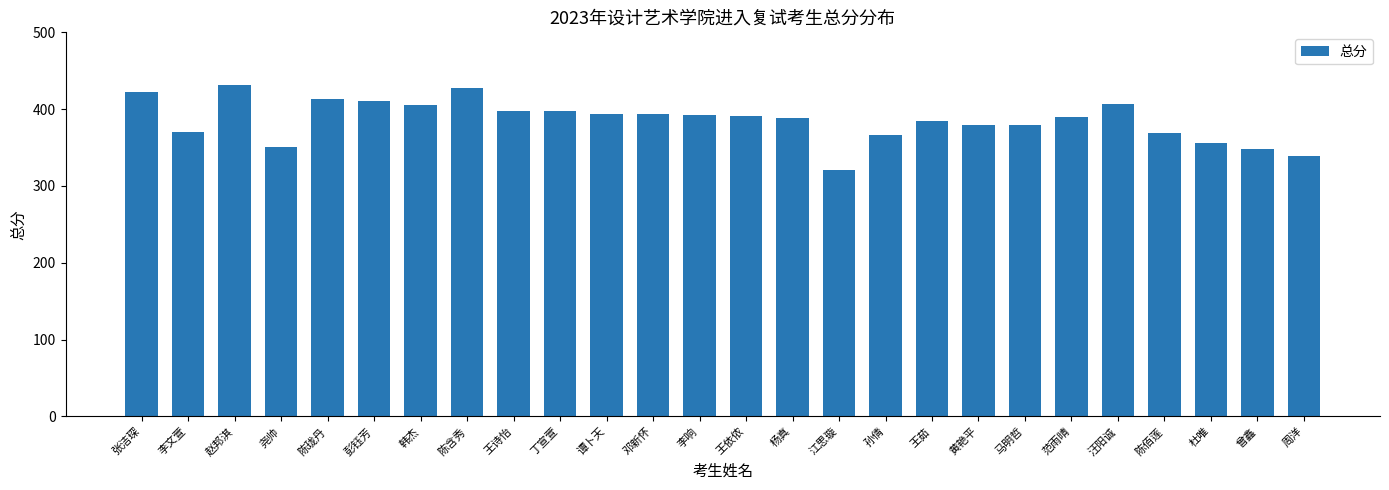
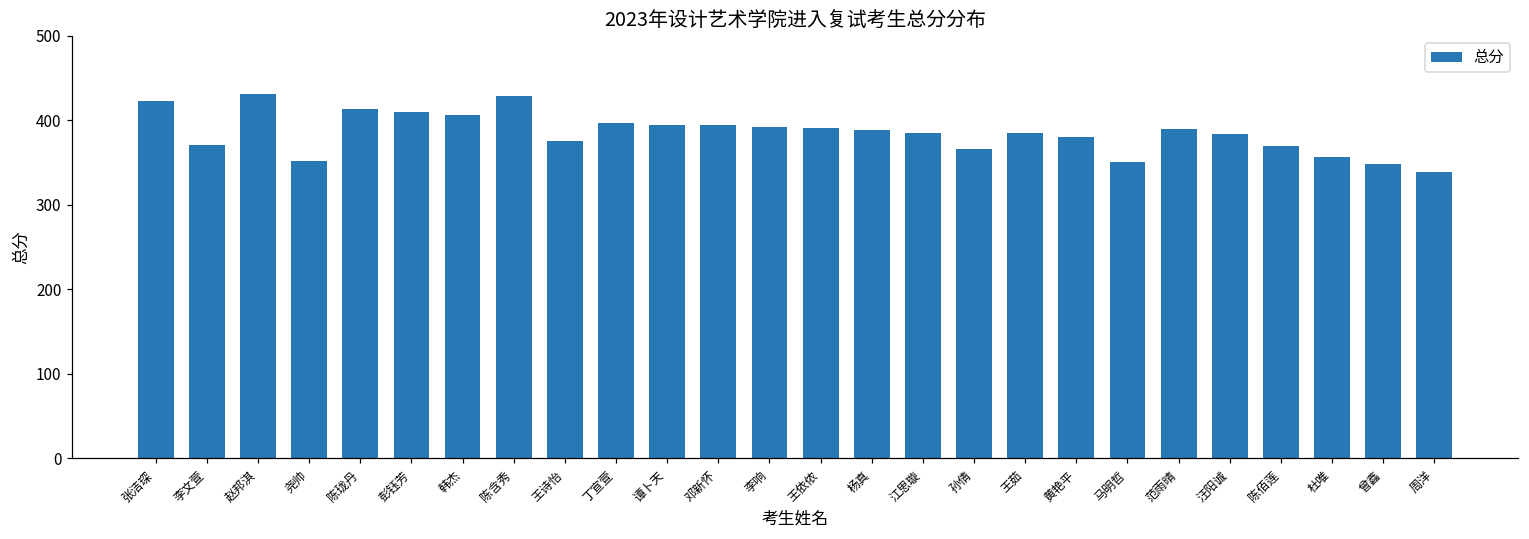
  {
    "张洁琛": 420,
    "李文萱": 370,
    "赵邦淇": 430,
    "尧帅": 350,
    "陈珑丹": 410,
    "彭钰芳": 410,
    "韩杰": 410,
    "陈含秀": 430,
-   "王诗怡": 400,
+   "王诗怡": 380,
    "丁宣萱": 400,
    "谭卜天": 390,
    "邓新怀": 390,
    "李响": 390,
    "王依侬": 390,
    "杨真": 390,
-   "江思璇": 320,
+   "江思璇": 390,
    "孙倩": 370,
    "王茹": 390,
    "黄艳平": 380,
-   "马明哲": 380,
+   "马明哲": 350,
    "范雨晴": 390,
-   "汪阳诚": 410,
+   "汪阳诚": 380,
    "陈佰莲": 370,
    "杜唯": 360,
    "曾鑫": 350,
    "周洋": 340
  }
